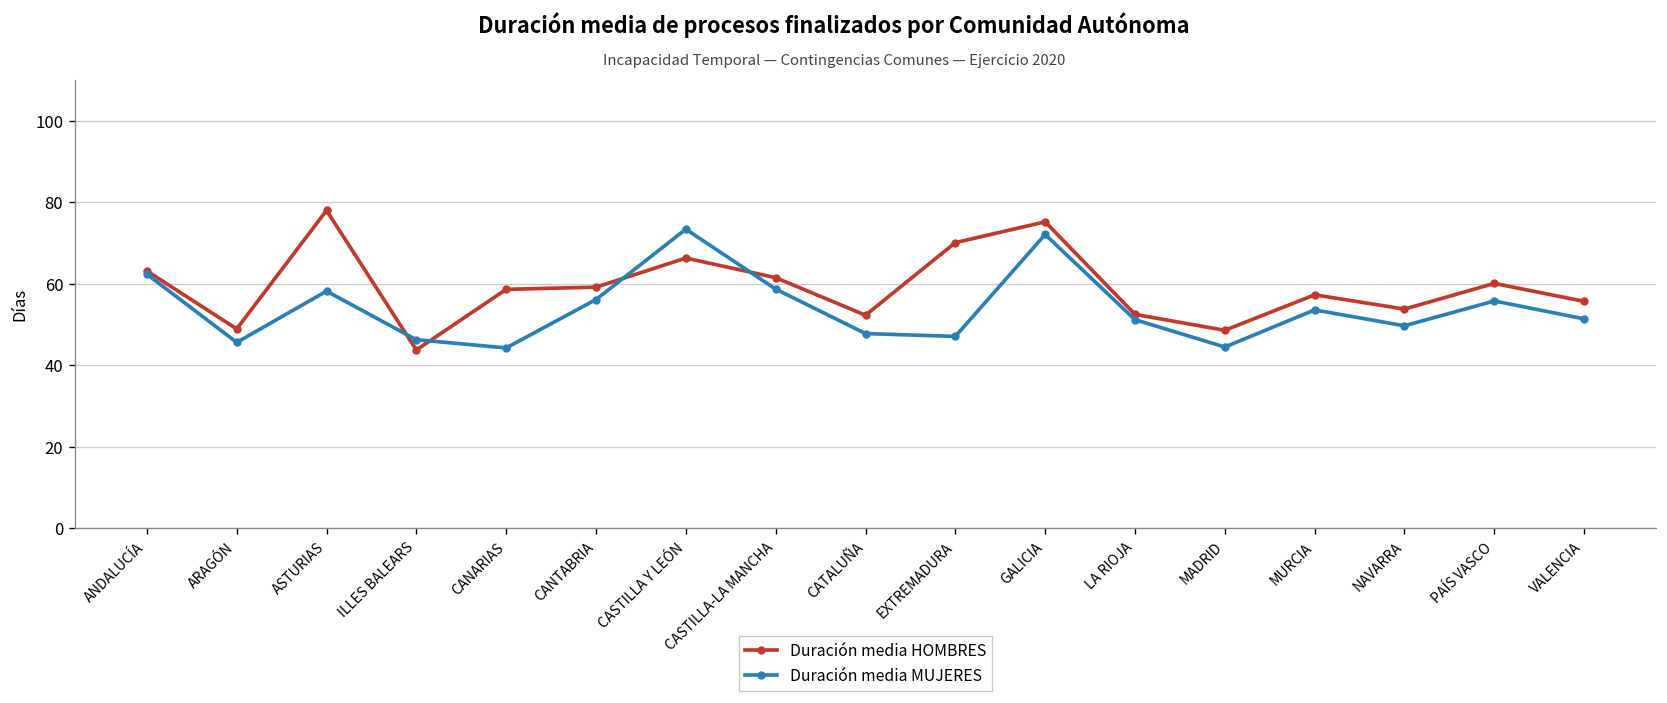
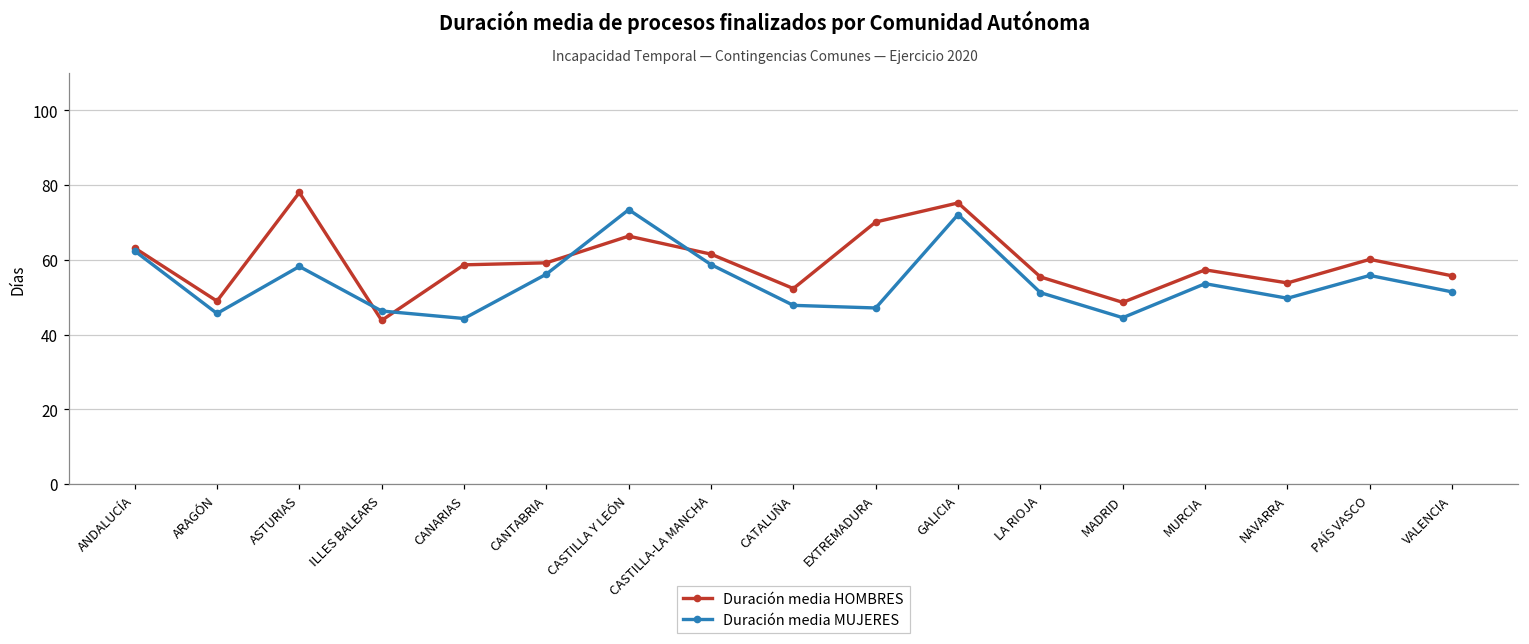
  {
    "Duración media HOMBRES": {
      "ANDALUCÍA": 63,
      "ARAGÓN": 49,
      "ASTURIAS": 78,
      "ILLES BALEARS": 44,
      "CANARIAS": 59,
      "CANTABRIA": 59,
      "CASTILLA Y LEÓN": 66,
      "CASTILLA-LA MANCHA": 62,
      "CATALUÑA": 52,
      "EXTREMADURA": 70,
      "GALICIA": 75,
-     "LA RIOJA": 53,
+     "LA RIOJA": 55,
      "MADRID": 49,
      "MURCIA": 57,
      "NAVARRA": 54,
      "PAÍS VASCO": 60,
      "VALENCIA": 56
    },
    "Duración media MUJERES": {
      "ANDALUCÍA": 62,
      "ARAGÓN": 46,
      "ASTURIAS": 58,
      "ILLES BALEARS": 46,
      "CANARIAS": 44,
      "CANTABRIA": 56,
      "CASTILLA Y LEÓN": 73,
      "CASTILLA-LA MANCHA": 59,
      "CATALUÑA": 48,
      "EXTREMADURA": 47,
      "GALICIA": 72,
      "LA RIOJA": 51,
      "MADRID": 45,
      "MURCIA": 54,
      "NAVARRA": 50,
      "PAÍS VASCO": 56,
      "VALENCIA": 51
    }
  }
